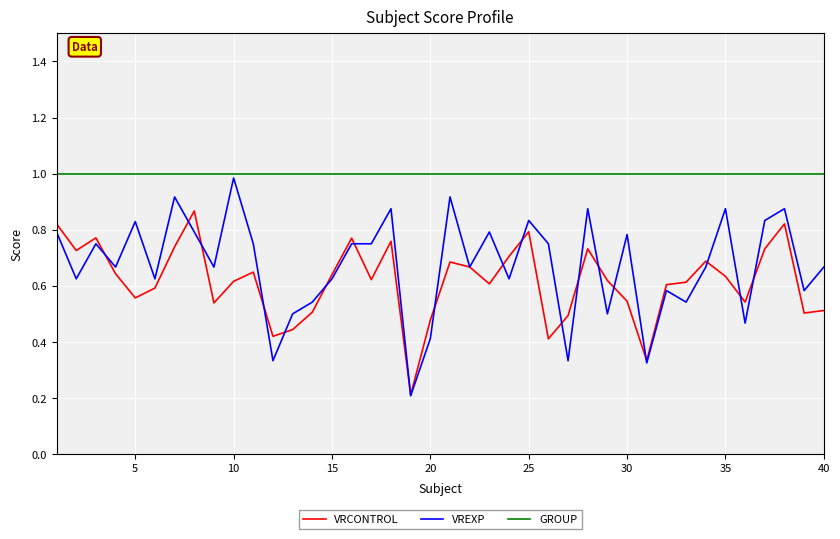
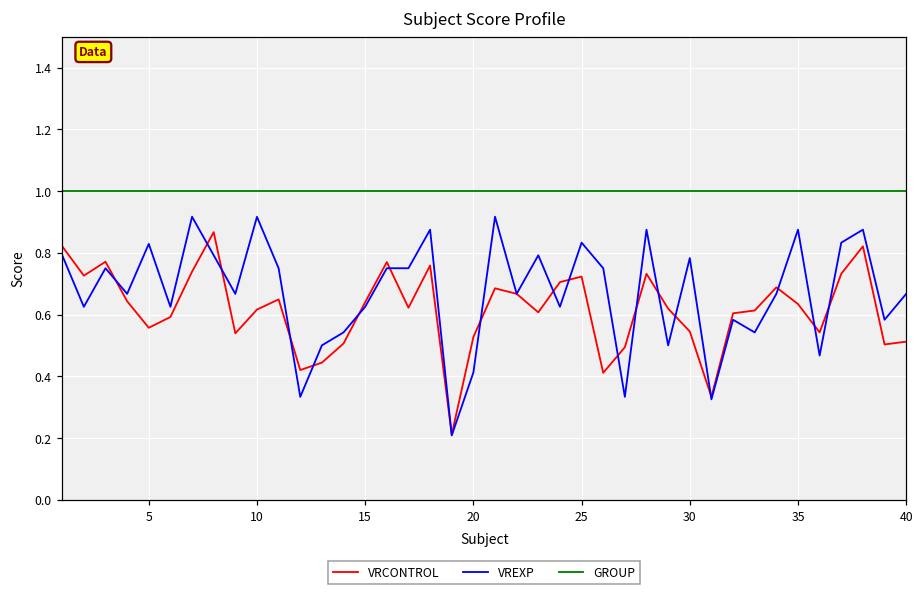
  {
    "VRCONTROL": {
      "5": 0.56,
      "10": 0.62,
      "15": 0.64,
-     "20": 0.48,
-     "25": 0.79,
+     "20": 0.53,
+     "25": 0.72,
      "30": 0.55,
      "35": 0.63,
      "40": 0.51
    },
    "VREXP": {
      "5": 0.83,
-     "10": 0.98,
+     "10": 0.92,
      "15": 0.63,
      "20": 0.41,
      "25": 0.83,
      "30": 0.78,
      "35": 0.88,
      "40": 0.67
    },
    "GROUP": {
      "5": 1.00,
      "10": 1.00,
      "15": 1.00,
      "20": 1.00,
      "25": 1.00,
      "30": 1.00,
      "35": 1.00,
      "40": 1.00
    }
  }
